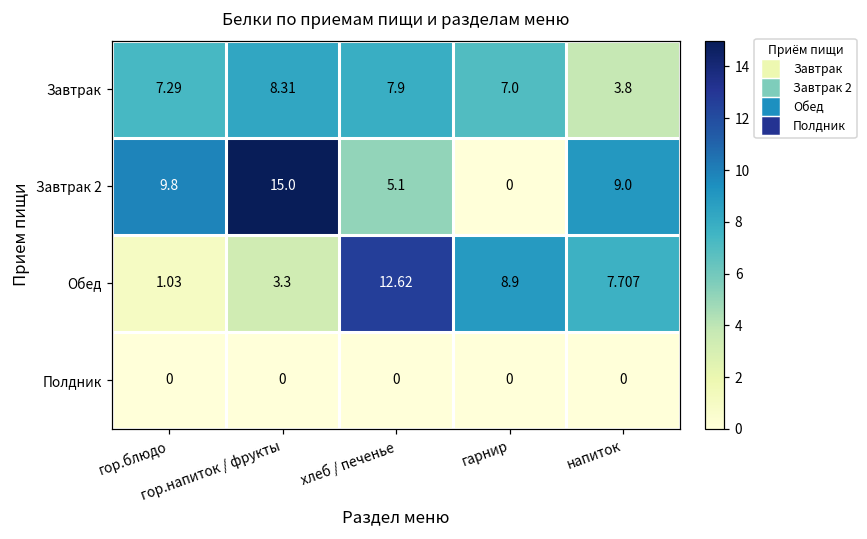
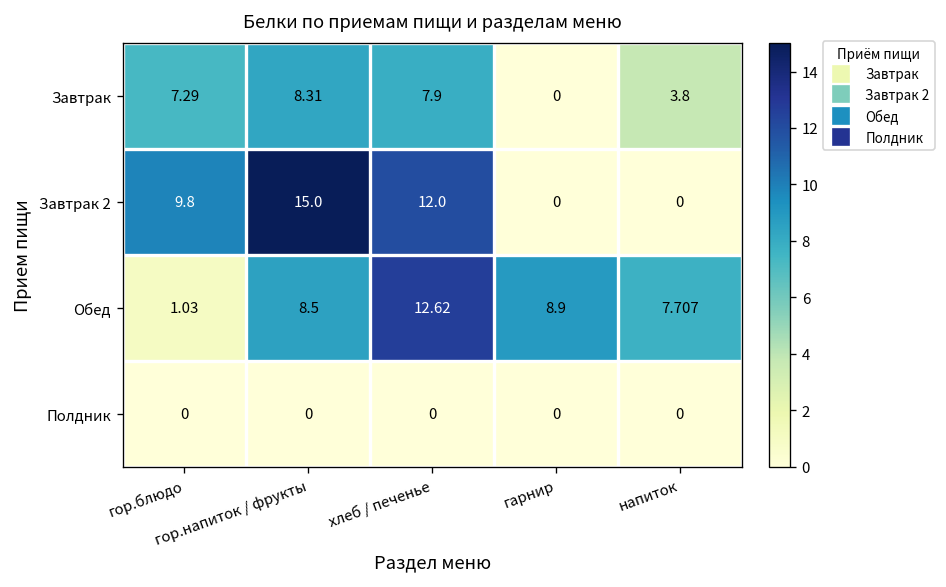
  {
    "Завтрак": {
      "гор.блюдо": 7.29,
      "гор.напиток / фрукты": 8.31,
      "хлеб / печенье": 7.9,
-     "гарнир": 7.0,
+     "гарнир": 0,
      "напиток": 3.8
    },
    "Завтрак 2": {
      "гор.блюдо": 9.8,
      "гор.напиток / фрукты": 15.0,
-     "хлеб / печенье": 5.1,
+     "хлеб / печенье": 12.0,
      "гарнир": 0,
-     "напиток": 9.0
+     "напиток": 0
    },
    "Обед": {
      "гор.блюдо": 1.03,
-     "гор.напиток / фрукты": 3.3,
+     "гор.напиток / фрукты": 8.5,
      "хлеб / печенье": 12.62,
      "гарнир": 8.9,
      "напиток": 7.707
    },
    "Полдник": {
      "гор.блюдо": 0,
      "гор.напиток / фрукты": 0,
      "хлеб / печенье": 0,
      "гарнир": 0,
      "напиток": 0
    }
  }
